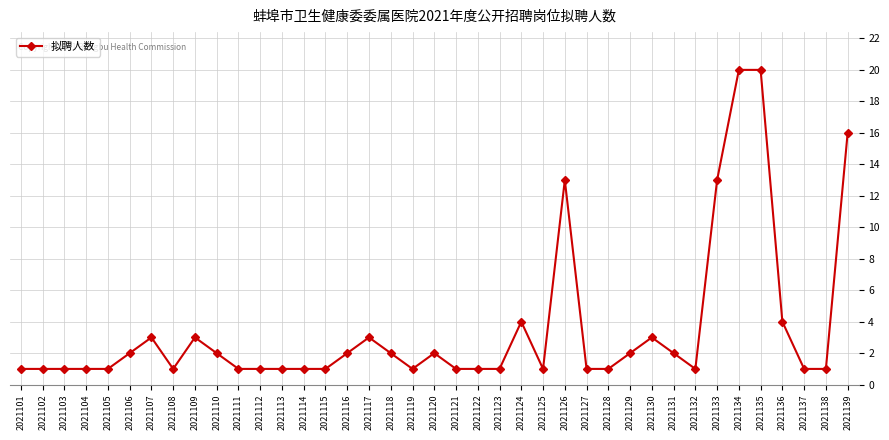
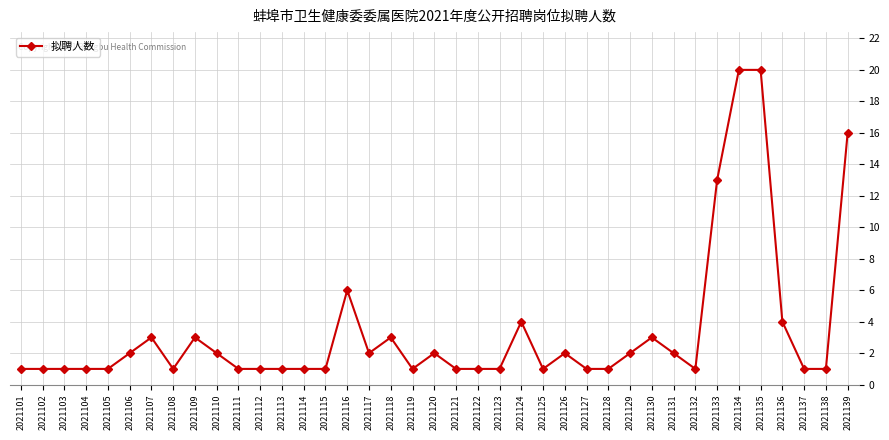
  {
    "2021101": 1,
    "2021102": 1,
    "2021103": 1,
    "2021104": 1,
    "2021105": 1,
    "2021106": 2,
    "2021107": 3,
    "2021108": 1,
    "2021109": 3,
    "2021110": 2,
    "2021111": 1,
    "2021112": 1,
    "2021113": 1,
    "2021114": 1,
    "2021115": 1,
-   "2021116": 2,
-   "2021117": 3,
-   "2021118": 2,
+   "2021116": 6,
+   "2021117": 2,
+   "2021118": 3,
    "2021119": 1,
    "2021120": 2,
    "2021121": 1,
    "2021122": 1,
    "2021123": 1,
    "2021124": 4,
    "2021125": 1,
-   "2021126": 13,
+   "2021126": 2,
    "2021127": 1,
    "2021128": 1,
    "2021129": 2,
    "2021130": 3,
    "2021131": 2,
    "2021132": 1,
    "2021133": 13,
    "2021134": 20,
    "2021135": 20,
    "2021136": 4,
    "2021137": 1,
    "2021138": 1,
    "2021139": 16
  }
